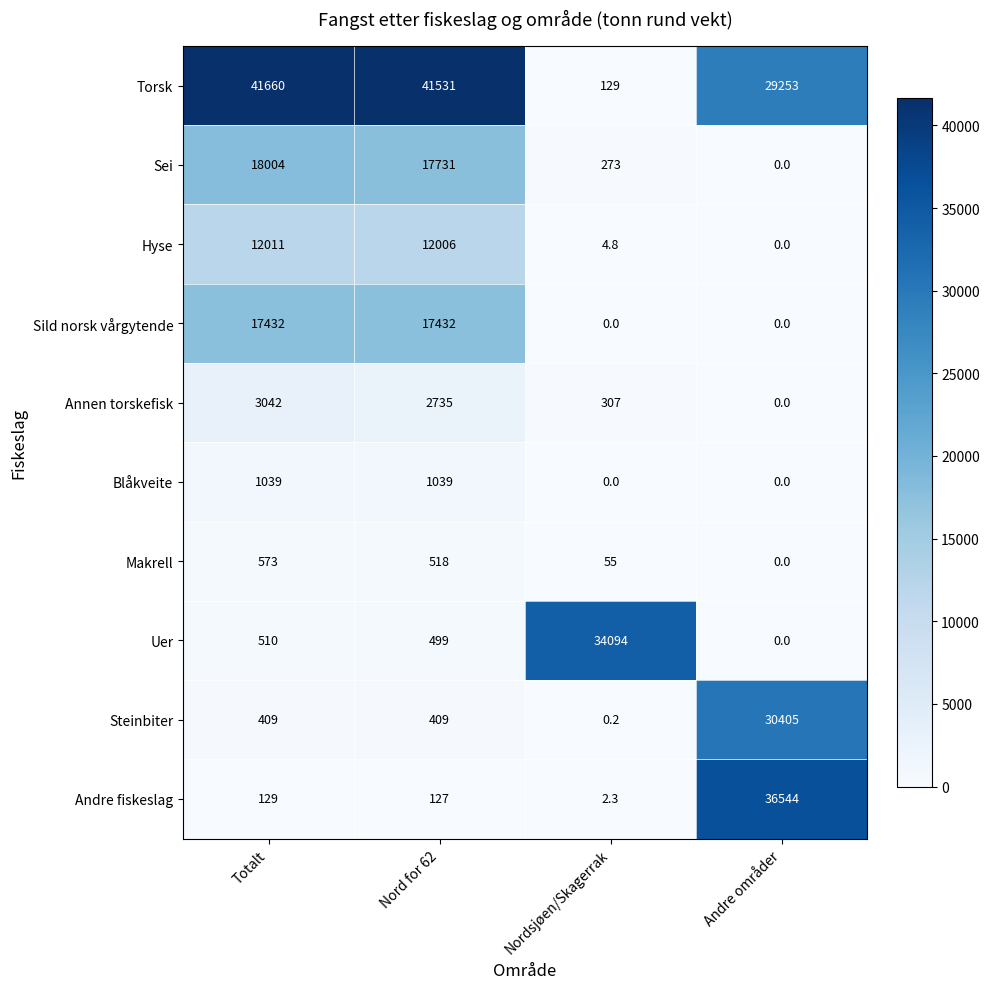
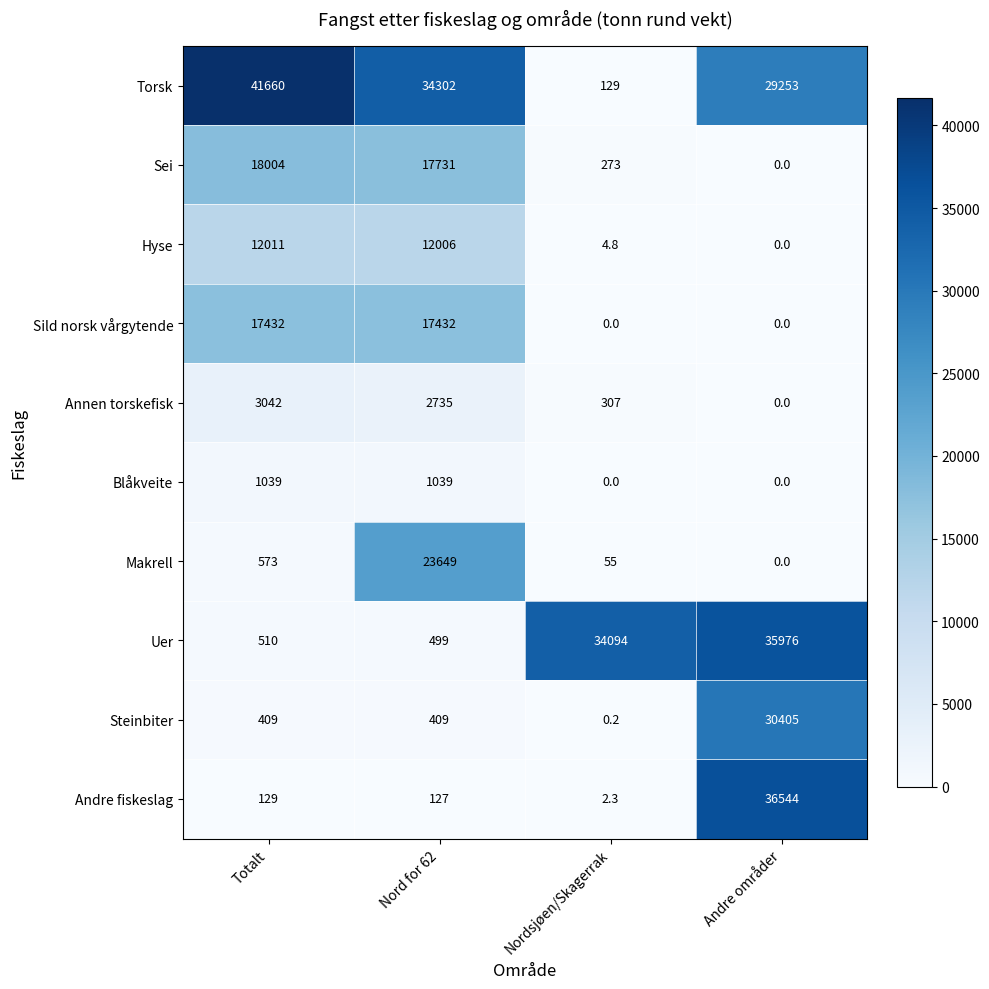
  {
    "Torsk": {
      "Totalt": 41660,
-     "Nord for 62": 41531,
+     "Nord for 62": 34302,
      "Nordsjøen/Skagerrak": 129,
      "Andre områder": 29253
    },
    "Sei": {
      "Totalt": 18004,
      "Nord for 62": 17731,
      "Nordsjøen/Skagerrak": 273,
      "Andre områder": 0.0
    },
    "Hyse": {
      "Totalt": 12011,
      "Nord for 62": 12006,
      "Nordsjøen/Skagerrak": 4.8,
      "Andre områder": 0.0
    },
    "Sild norsk vårgytende": {
      "Totalt": 17432,
      "Nord for 62": 17432,
      "Nordsjøen/Skagerrak": 0.0,
      "Andre områder": 0.0
    },
    "Annen torskefisk": {
      "Totalt": 3042,
      "Nord for 62": 2735,
      "Nordsjøen/Skagerrak": 307,
      "Andre områder": 0.0
    },
    "Blåkveite": {
      "Totalt": 1039,
      "Nord for 62": 1039,
      "Nordsjøen/Skagerrak": 0.0,
      "Andre områder": 0.0
    },
    "Makrell": {
      "Totalt": 573,
-     "Nord for 62": 518,
+     "Nord for 62": 23649,
      "Nordsjøen/Skagerrak": 55,
      "Andre områder": 0.0
    },
    "Uer": {
      "Totalt": 510,
      "Nord for 62": 499,
      "Nordsjøen/Skagerrak": 34094,
-     "Andre områder": 0.0
+     "Andre områder": 35976
    },
    "Steinbiter": {
      "Totalt": 409,
      "Nord for 62": 409,
      "Nordsjøen/Skagerrak": 0.2,
      "Andre områder": 30405
    },
    "Andre fiskeslag": {
      "Totalt": 129,
      "Nord for 62": 127,
      "Nordsjøen/Skagerrak": 2.3,
      "Andre områder": 36544
    }
  }
